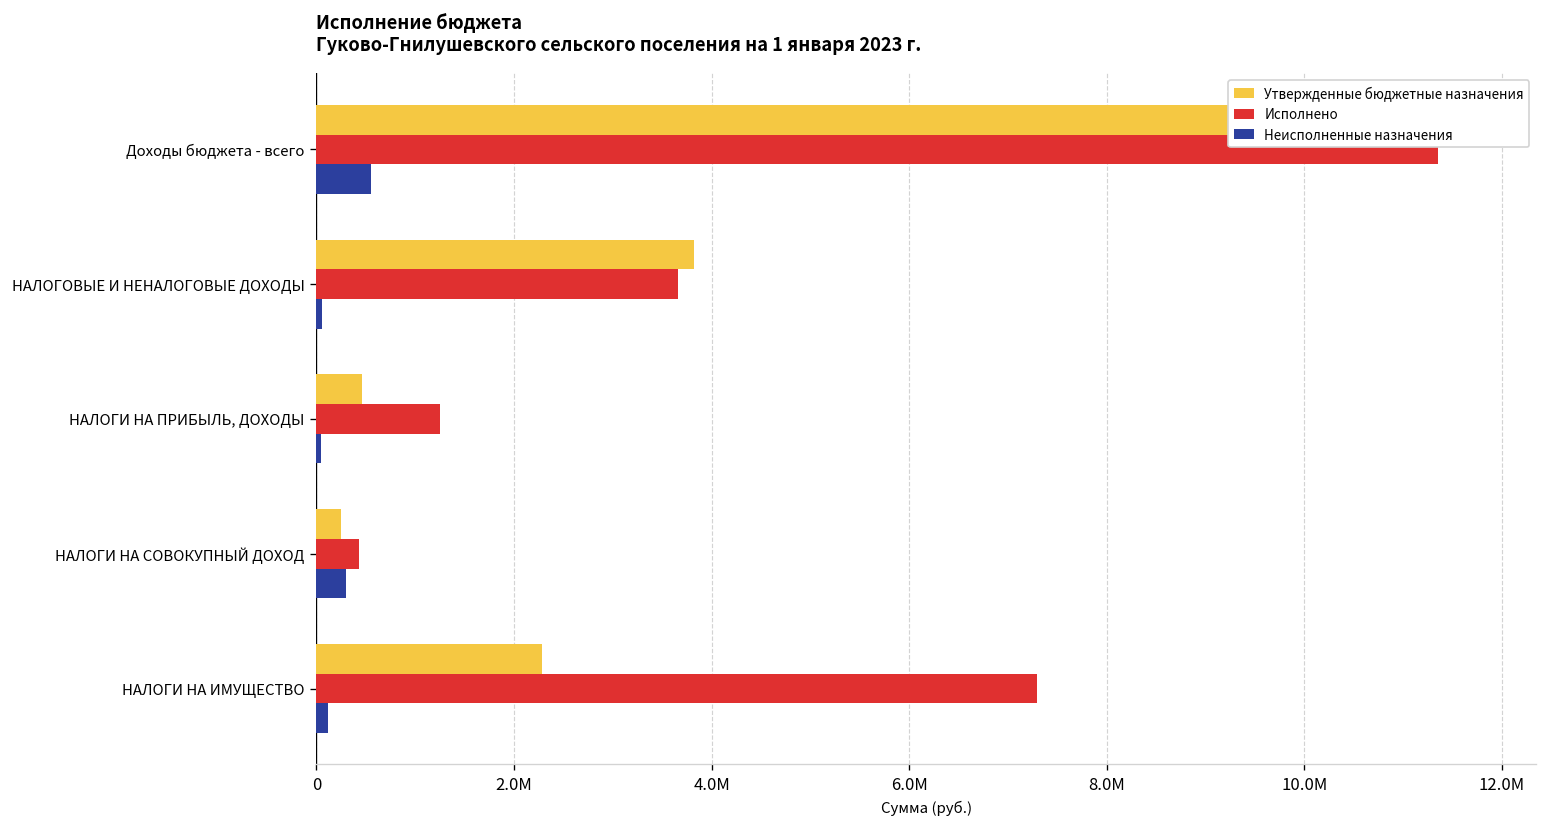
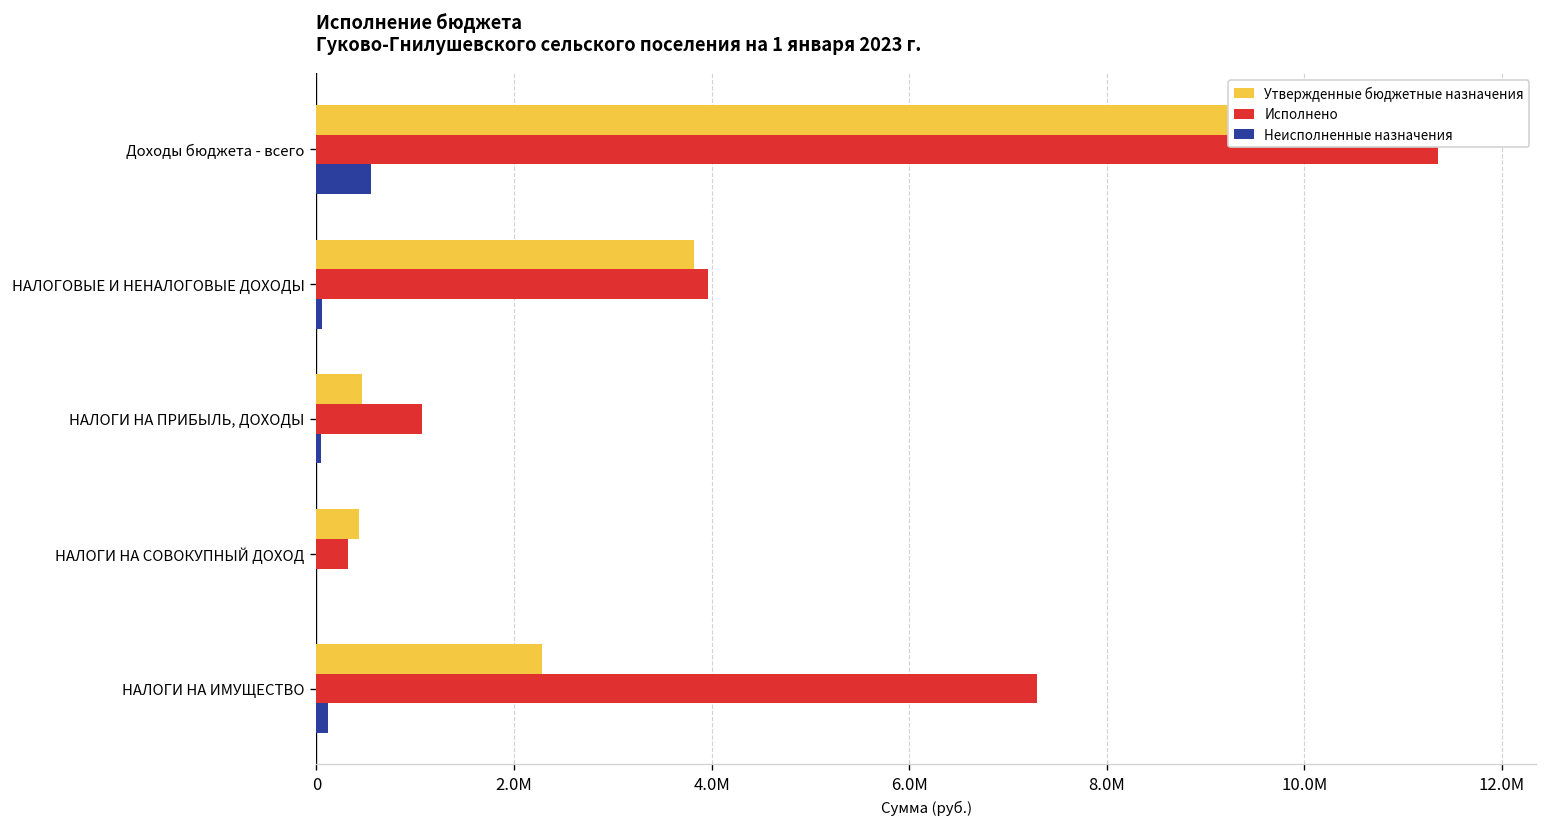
  {
    "Утвержденные бюджетные назначения": {
      "НАЛОГОВЫЕ И НЕНАЛОГОВЫЕ ДОХОДЫ": 3800000,
      "НАЛОГИ НА ПРИБЫЛЬ, ДОХОДЫ": 500000,
-     "НАЛОГИ НА СОВОКУПНЫЙ ДОХОД": 300000,
+     "НАЛОГИ НА СОВОКУПНЫЙ ДОХОД": 400000,
      "НАЛОГИ НА ИМУЩЕСТВО": 2300000
    },
    "Исполнено": {
      "Доходы бюджета - всего": 11300000,
-     "НАЛОГОВЫЕ И НЕНАЛОГОВЫЕ ДОХОДЫ": 3700000,
-     "НАЛОГИ НА ПРИБЫЛЬ, ДОХОДЫ": 1200000,
-     "НАЛОГИ НА СОВОКУПНЫЙ ДОХОД": 400000,
+     "НАЛОГОВЫЕ И НЕНАЛОГОВЫЕ ДОХОДЫ": 4000000,
+     "НАЛОГИ НА ПРИБЫЛЬ, ДОХОДЫ": 1100000,
+     "НАЛОГИ НА СОВОКУПНЫЙ ДОХОД": 300000,
      "НАЛОГИ НА ИМУЩЕСТВО": 7300000
    },
    "Неисполненные назначения": {
      "Доходы бюджета - всего": 600000,
      "НАЛОГОВЫЕ И НЕНАЛОГОВЫЕ ДОХОДЫ": 100000,
      "НАЛОГИ НА ПРИБЫЛЬ, ДОХОДЫ": 0,
-     "НАЛОГИ НА СОВОКУПНЫЙ ДОХОД": 300000,
+     "НАЛОГИ НА СОВОКУПНЫЙ ДОХОД": 0,
      "НАЛОГИ НА ИМУЩЕСТВО": 100000
    }
  }
